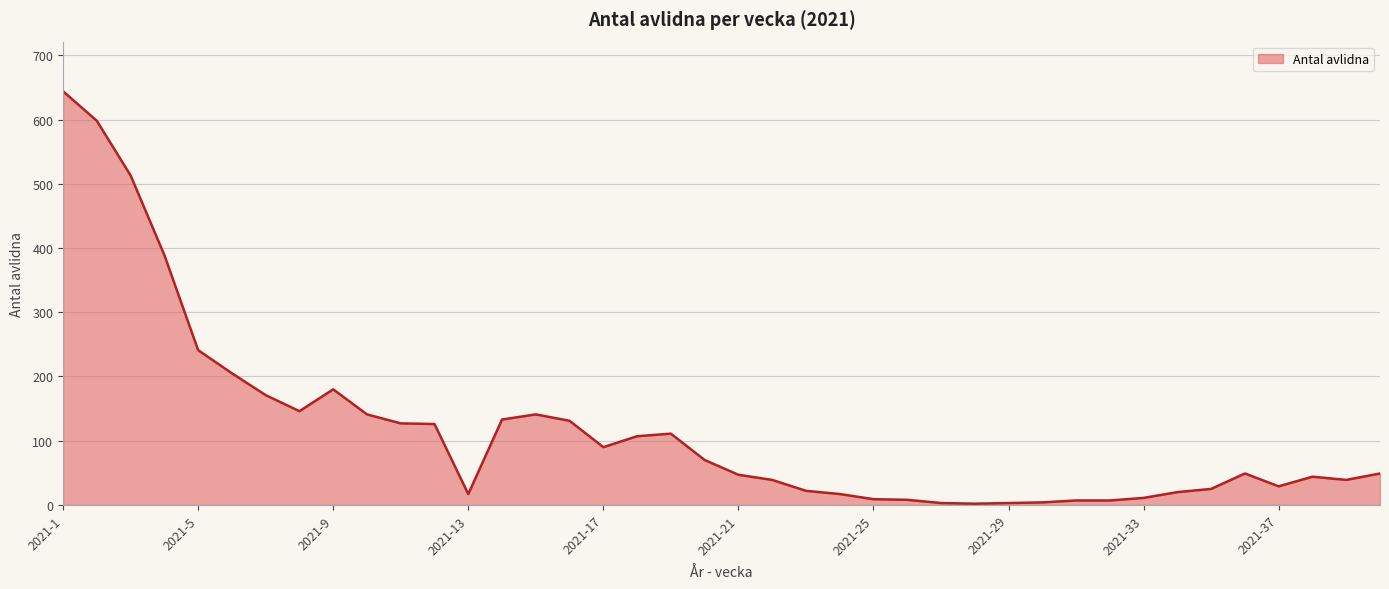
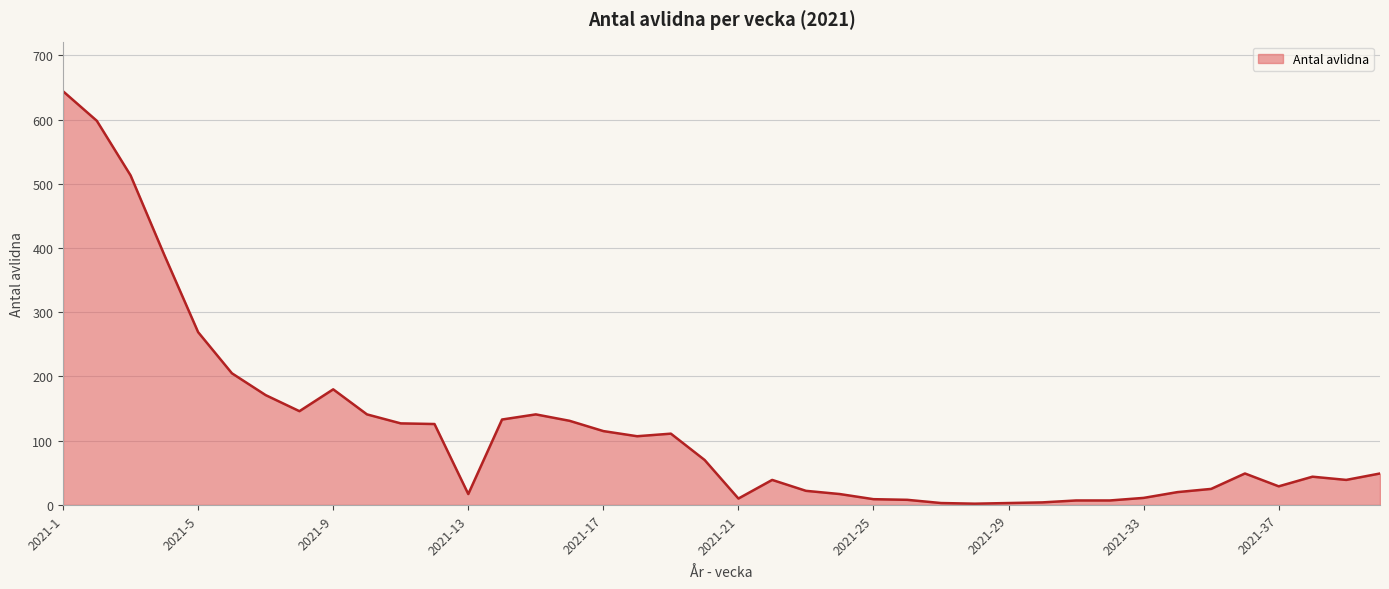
  {
    "2021-1": 640,
-   "2021-5": 240,
+   "2021-5": 270,
    "2021-9": 180,
    "2021-13": 20,
-   "2021-17": 90,
-   "2021-21": 50,
+   "2021-17": 120,
+   "2021-21": 10,
    "2021-25": 10,
    "2021-29": 0,
    "2021-33": 10,
    "2021-37": 30
  }
